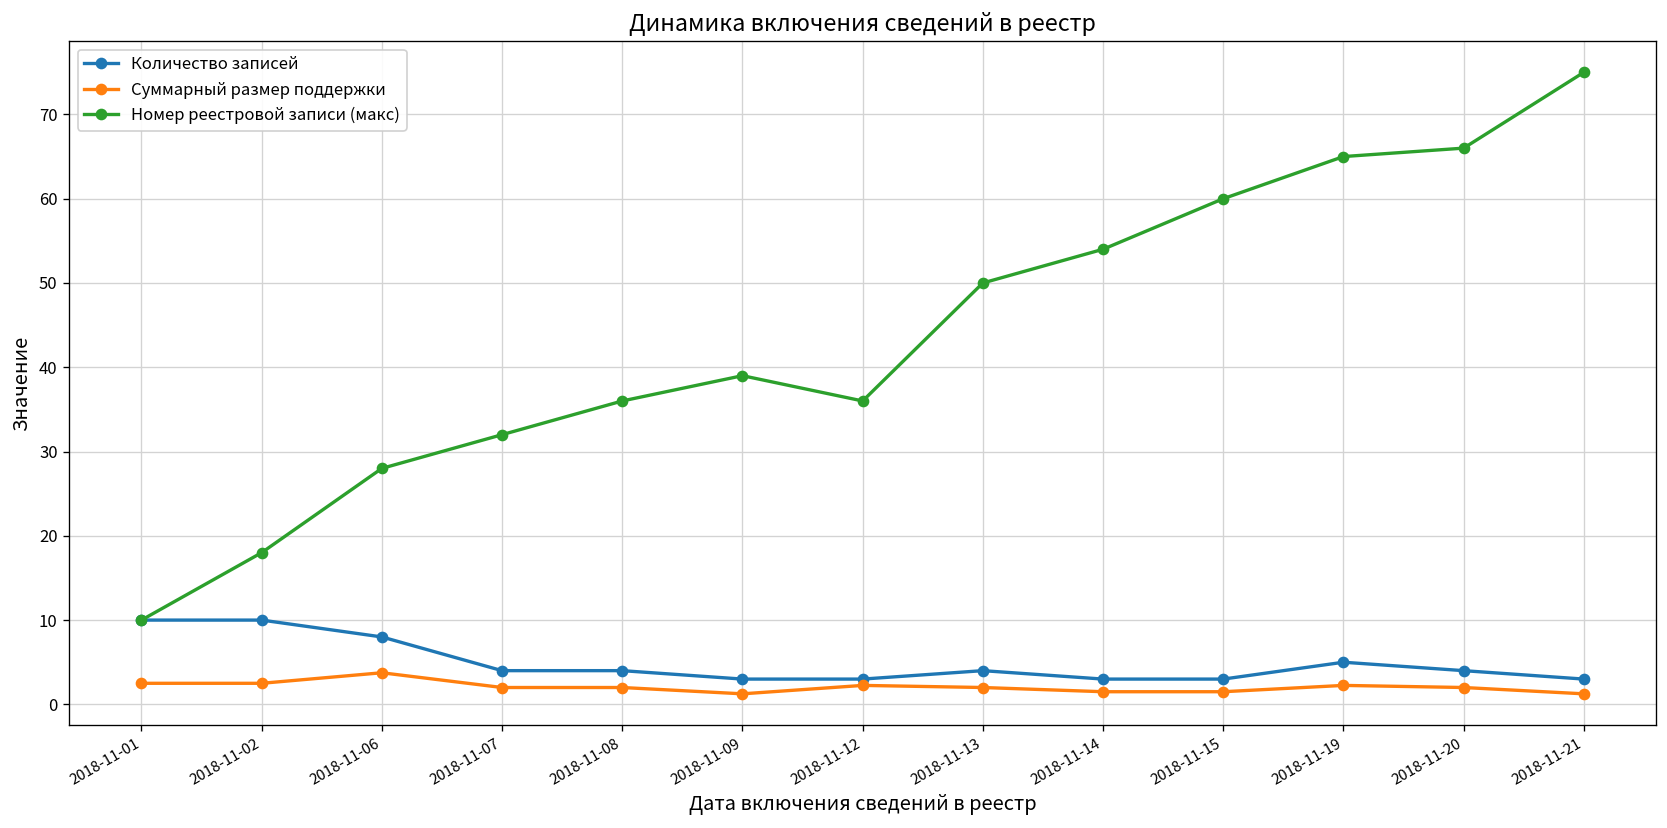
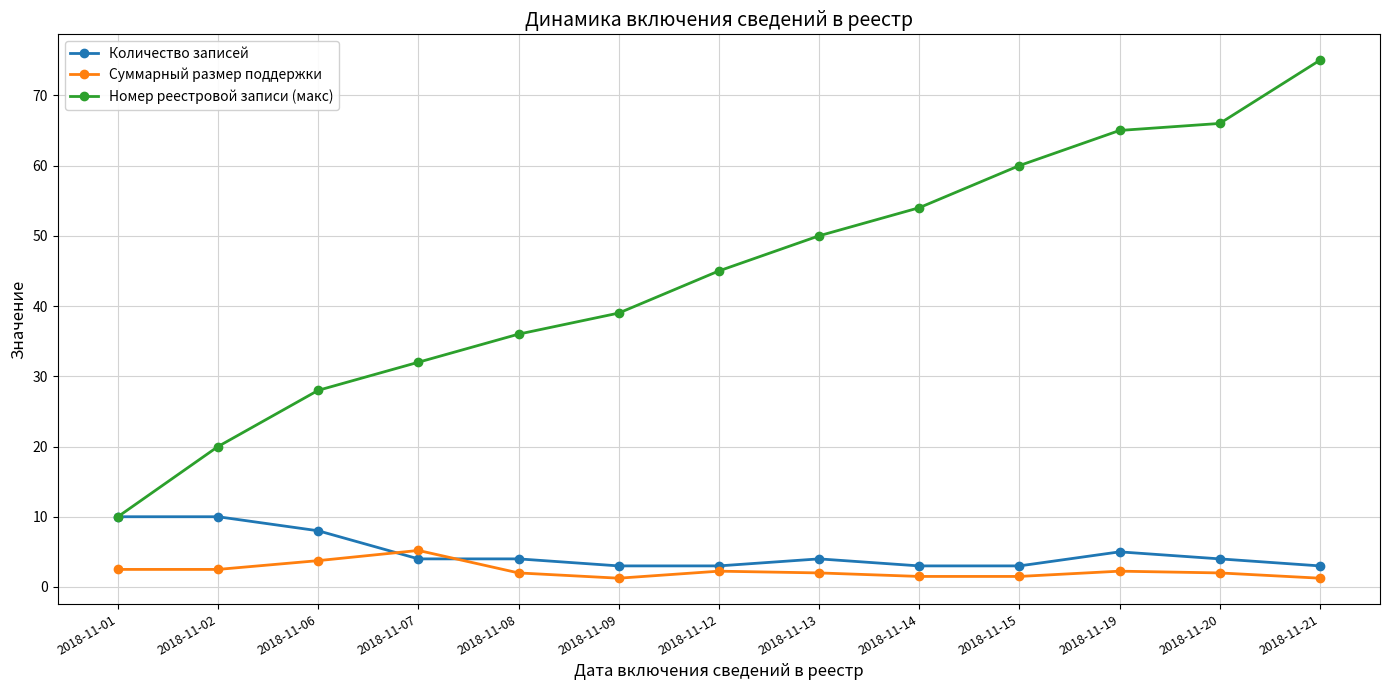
  {
    "Количество записей": {
      "2018-11-02": 10,
      "2018-11-06": 8,
      "2018-11-07": 4,
      "2018-11-08": 4,
      "2018-11-09": 3,
      "2018-11-12": 3,
      "2018-11-13": 4,
      "2018-11-14": 3,
      "2018-11-15": 3,
      "2018-11-19": 5,
      "2018-11-20": 4,
      "2018-11-21": 3
    },
    "Суммарный размер поддержки": {
      "2018-11-01": 3,
      "2018-11-02": 3,
      "2018-11-06": 4,
-     "2018-11-07": 2,
+     "2018-11-07": 5,
      "2018-11-08": 2,
      "2018-11-09": 1,
      "2018-11-12": 2,
      "2018-11-13": 2,
      "2018-11-14": 2,
      "2018-11-15": 2,
      "2018-11-19": 2,
      "2018-11-20": 2,
      "2018-11-21": 1
    },
    "Номер реестровой записи (макс)": {
-     "2018-11-02": 18,
+     "2018-11-02": 20,
      "2018-11-06": 28,
      "2018-11-07": 32,
      "2018-11-08": 36,
      "2018-11-09": 39,
-     "2018-11-12": 36,
+     "2018-11-12": 45,
      "2018-11-13": 50,
      "2018-11-14": 54,
      "2018-11-15": 60,
      "2018-11-19": 65,
      "2018-11-20": 66,
      "2018-11-21": 75
    }
  }
